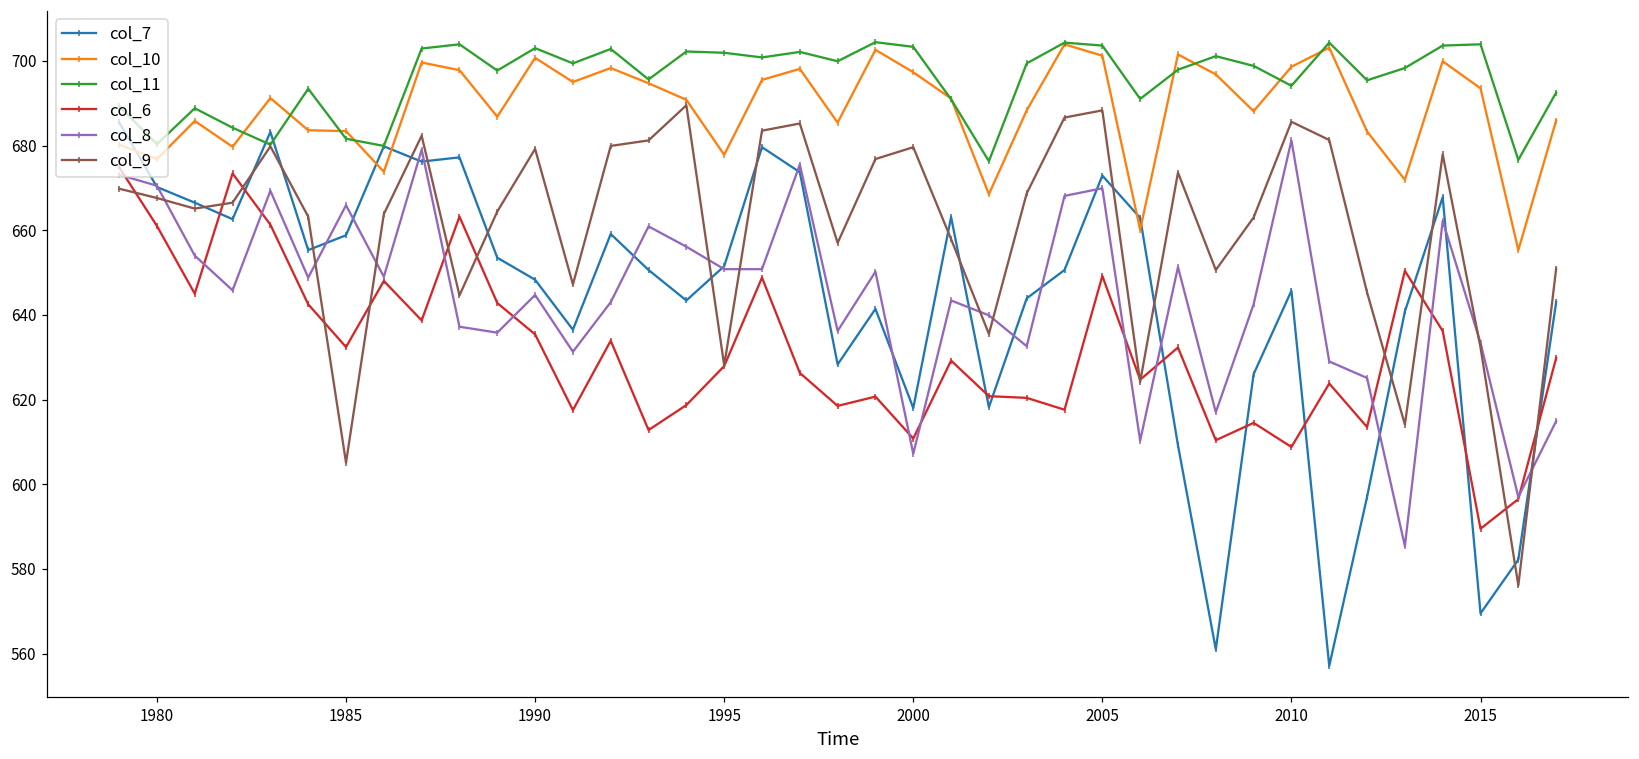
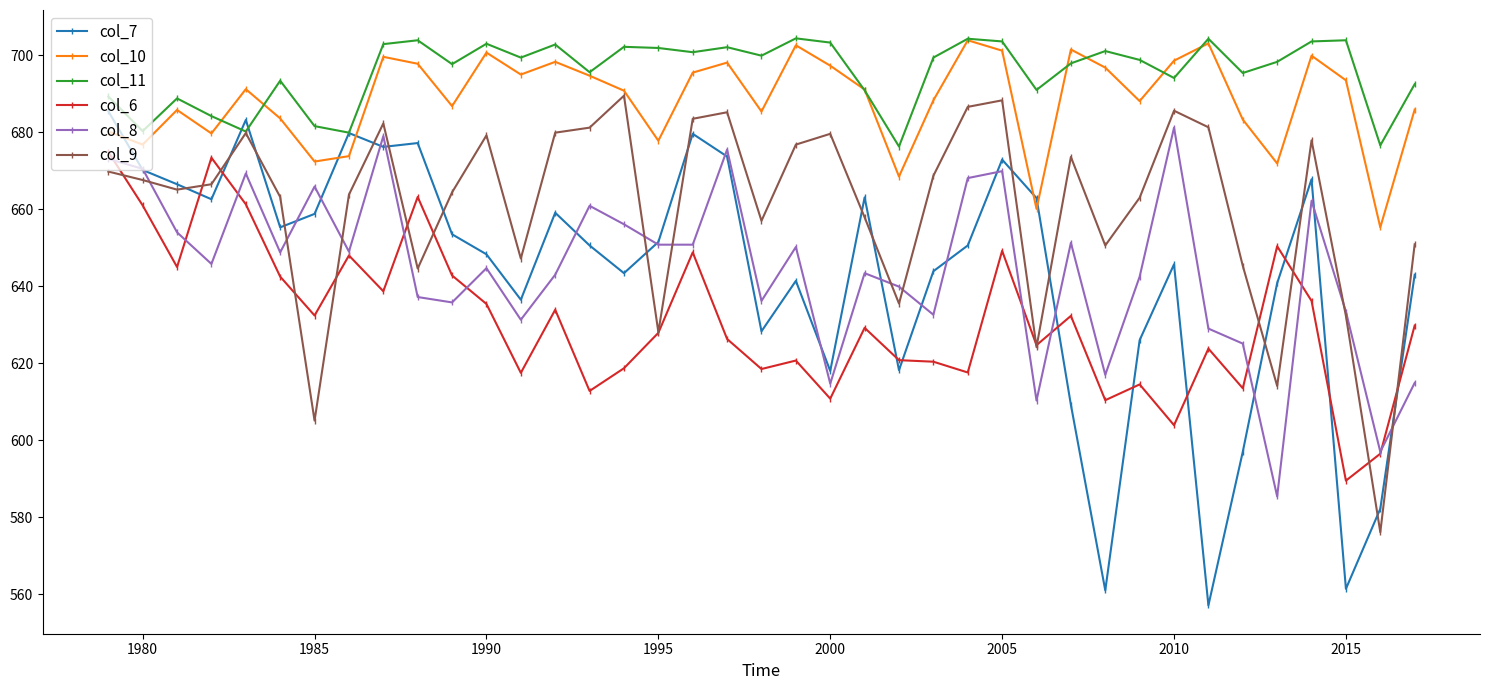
  {
    "col_7": {
      "1985": 659,
      "1990": 648,
      "1995": 652,
      "2000": 618,
      "2005": 673,
      "2010": 646,
-     "2015": 570
+     "2015": 561
    },
    "col_10": {
-     "1985": 683,
+     "1985": 672,
      "1990": 701,
      "1995": 678,
      "2000": 697,
      "2005": 701,
      "2010": 699,
      "2015": 694
    },
    "col_11": {
      "1985": 682,
      "1990": 703,
      "1995": 702,
      "2000": 703,
      "2005": 704,
      "2010": 694,
      "2015": 704
    },
    "col_6": {
      "1980": 661,
      "1985": 632,
      "1990": 635,
      "2000": 611,
      "2005": 649,
-     "2010": 609,
+     "2010": 604,
      "2015": 590
    },
    "col_8": {
      "1985": 666,
      "1990": 645,
      "1995": 651,
-     "2000": 607,
+     "2000": 615,
      "2005": 670,
      "2010": 681,
      "2015": 633
    },
    "col_9": {
      "1980": 668,
      "1985": 605,
      "1990": 679,
      "2000": 680,
      "2005": 688,
      "2010": 686,
      "2015": 632
    }
  }
